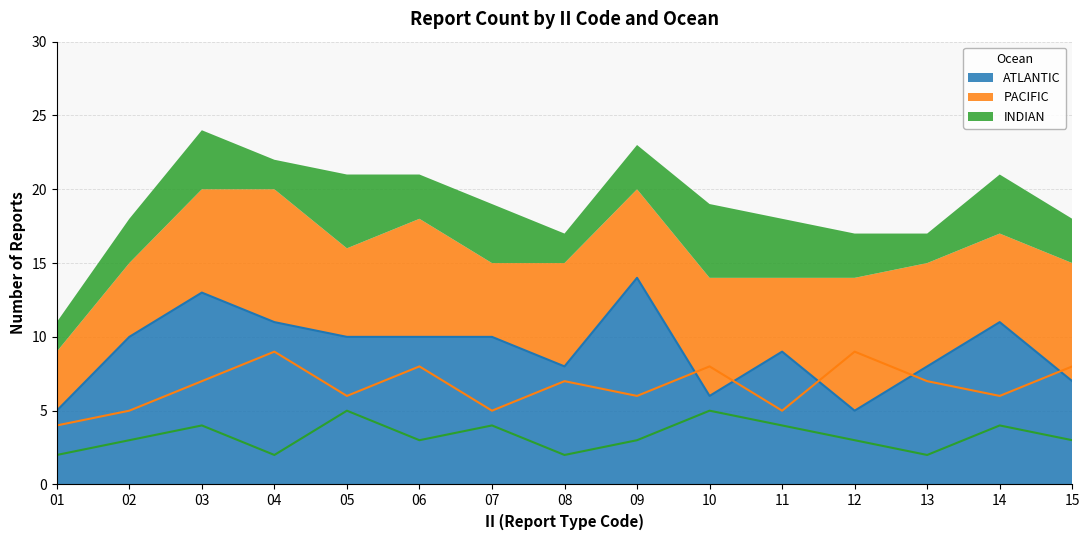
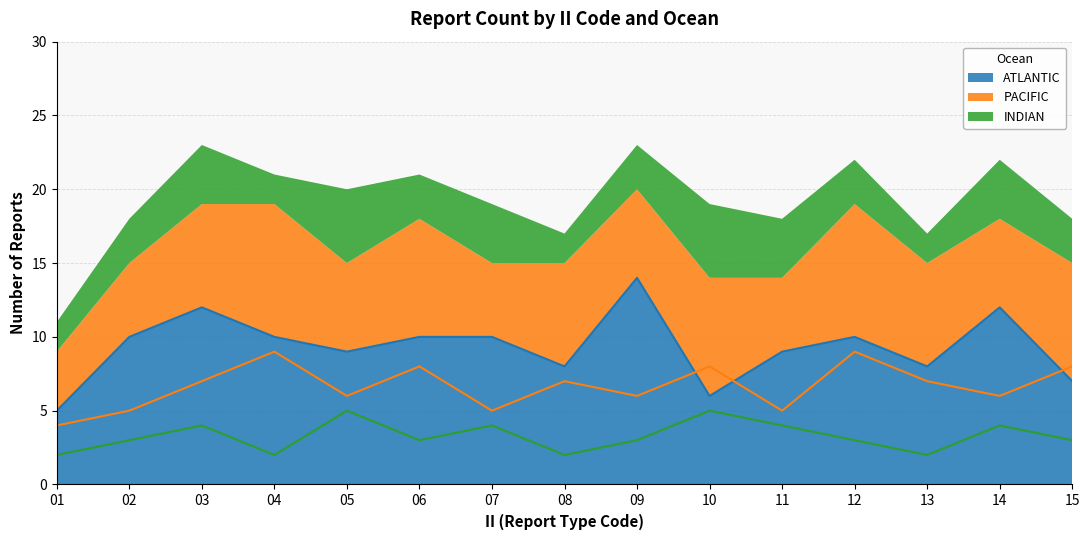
  {
    "ATLANTIC": {
      "01": 5,
      "02": 10,
-     "03": 13,
-     "04": 11,
-     "05": 10,
+     "03": 12,
+     "04": 10,
+     "05": 9,
      "06": 10,
      "07": 10,
      "08": 8,
      "09": 14,
      "10": 6,
      "11": 9,
-     "12": 5,
+     "12": 10,
      "13": 8,
-     "14": 11,
+     "14": 12,
      "15": 7
    }
  }
